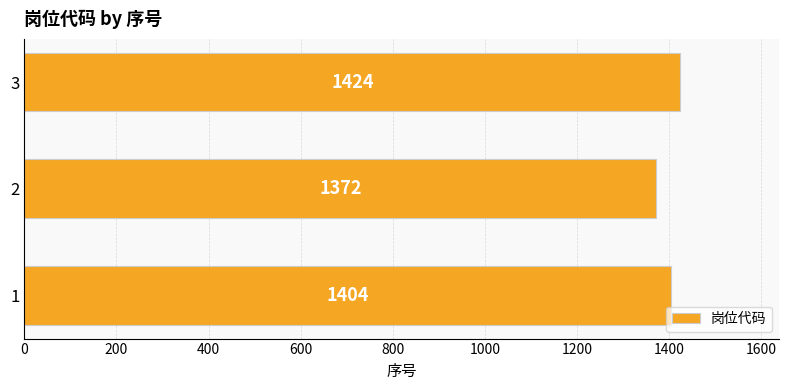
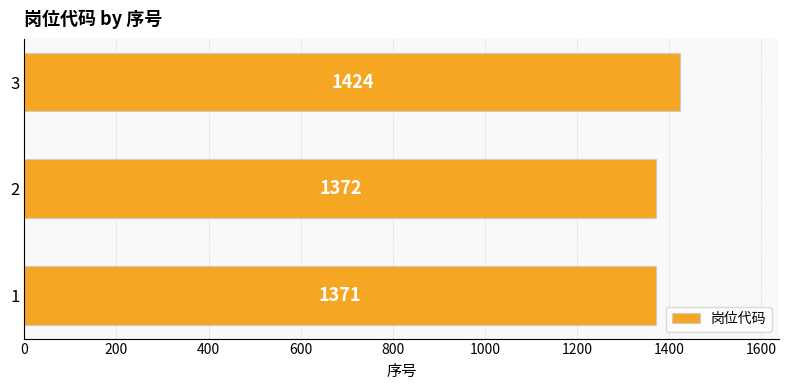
  {
    "3": 1424,
    "2": 1372,
-   "1": 1404
+   "1": 1371
  }
